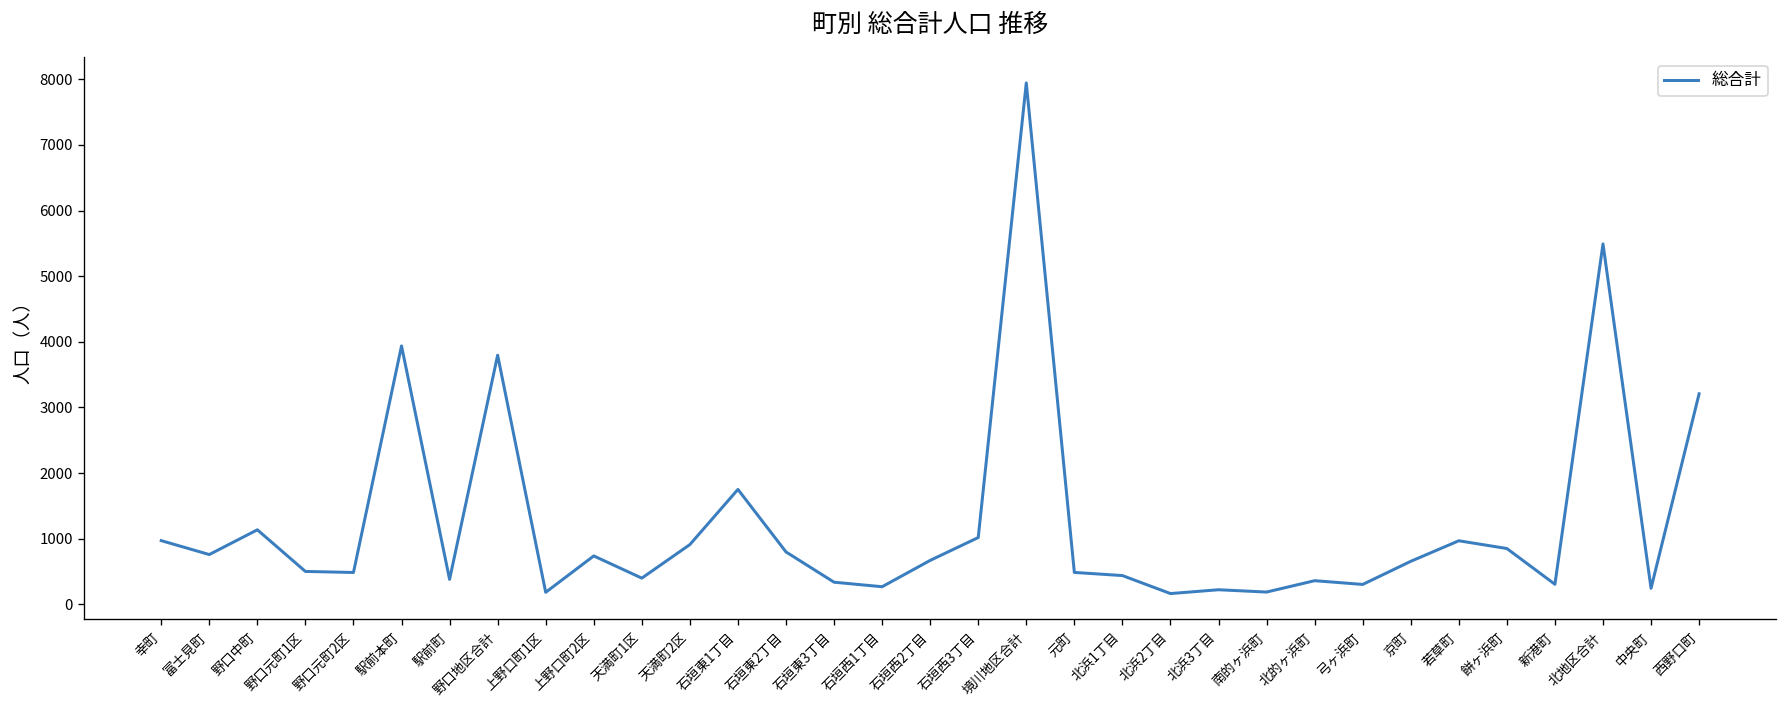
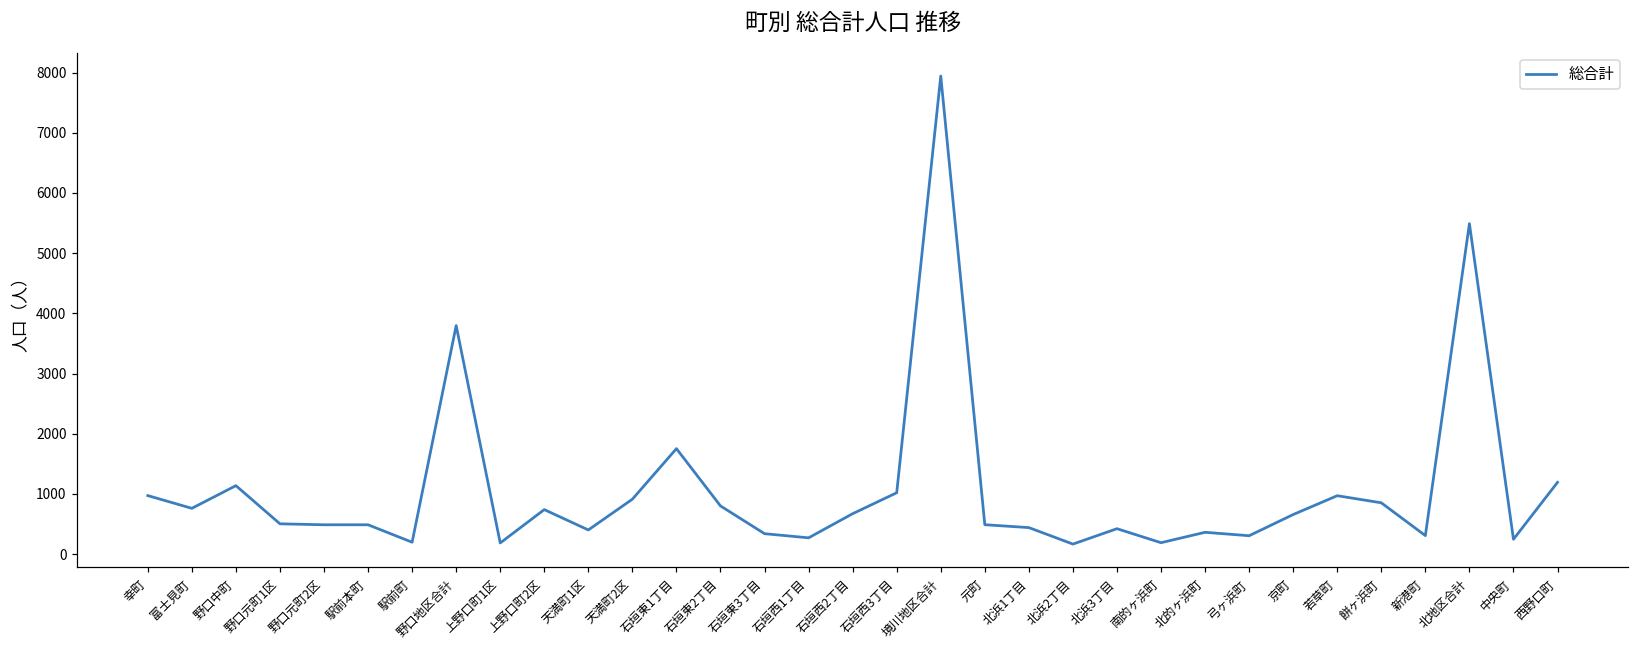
  {
    "幸町": 1000,
    "富士見町": 800,
    "野口中町": 1100,
    "野口元町1区": 500,
    "野口元町2区": 500,
-   "駅前本町": 3900,
-   "駅前町": 400,
+   "駅前本町": 500,
+   "駅前町": 200,
    "野口地区合計": 3800,
    "上野口町1区": 200,
    "上野口町2区": 700,
    "天満町1区": 400,
    "天満町2区": 900,
    "石垣東1丁目": 1800,
    "石垣東2丁目": 800,
    "石垣東3丁目": 300,
    "石垣西1丁目": 300,
    "石垣西2丁目": 700,
    "石垣西3丁目": 1000,
    "境川地区合計": 7900,
    "元町": 500,
    "北浜1丁目": 400,
    "北浜2丁目": 200,
-   "北浜3丁目": 200,
+   "北浜3丁目": 400,
    "南的ヶ浜町": 200,
    "北的ヶ浜町": 400,
    "弓ヶ浜町": 300,
    "京町": 700,
    "若草町": 1000,
    "餅ヶ浜町": 900,
    "新港町": 300,
    "北地区合計": 5500,
    "中央町": 200,
-   "西野口町": 3200
+   "西野口町": 1200
  }
